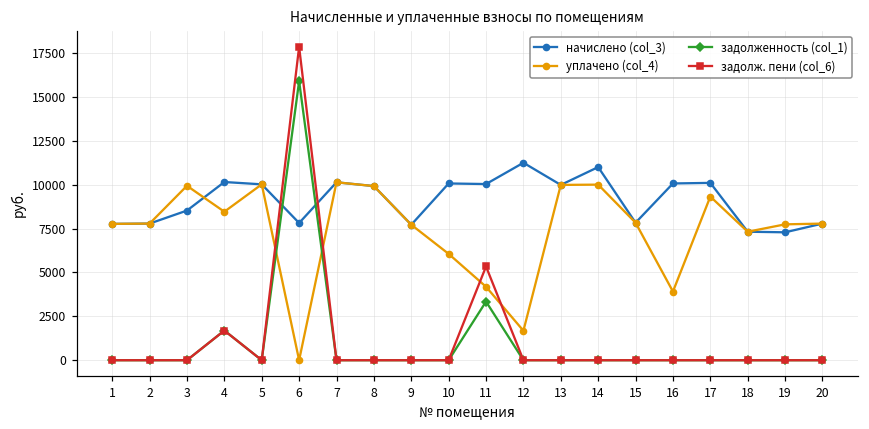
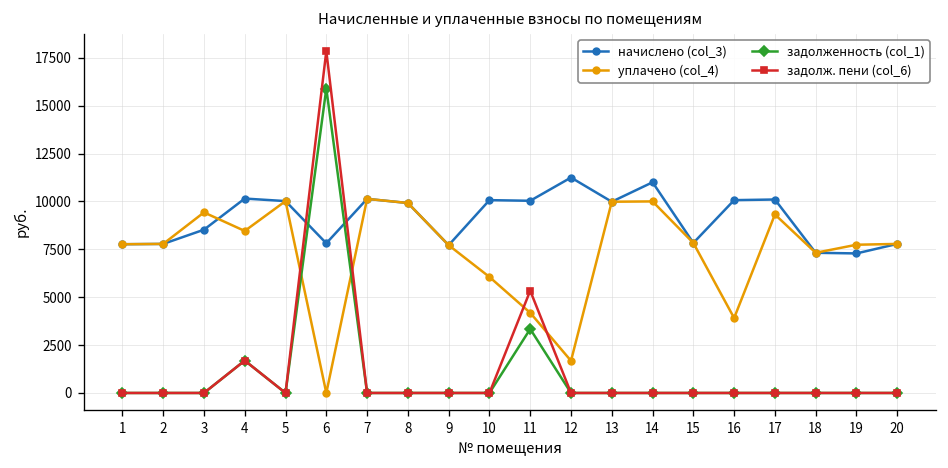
  {
    "начислено (col_3)": {
      "3": 8500,
      "4": 10200,
      "6": 7800,
      "10": 10100,
      "11": 10000,
      "12": 11200,
      "14": 11000,
      "16": 10100,
      "17": 10100,
      "19": 7300
    },
    "уплачено (col_4)": {
-     "3": 9900,
+     "3": 9400,
      "4": 8500,
      "6": 0,
      "10": 6100,
      "11": 4200,
      "12": 1700,
      "14": 10000,
      "16": 3900,
      "17": 9300,
      "19": 7700
    },
    "задолженность (col_1)": {
      "6": 15900,
      "11": 3300
    },
    "задолж. пени (col_6)": {
      "6": 17900,
      "11": 5300
    }
  }
